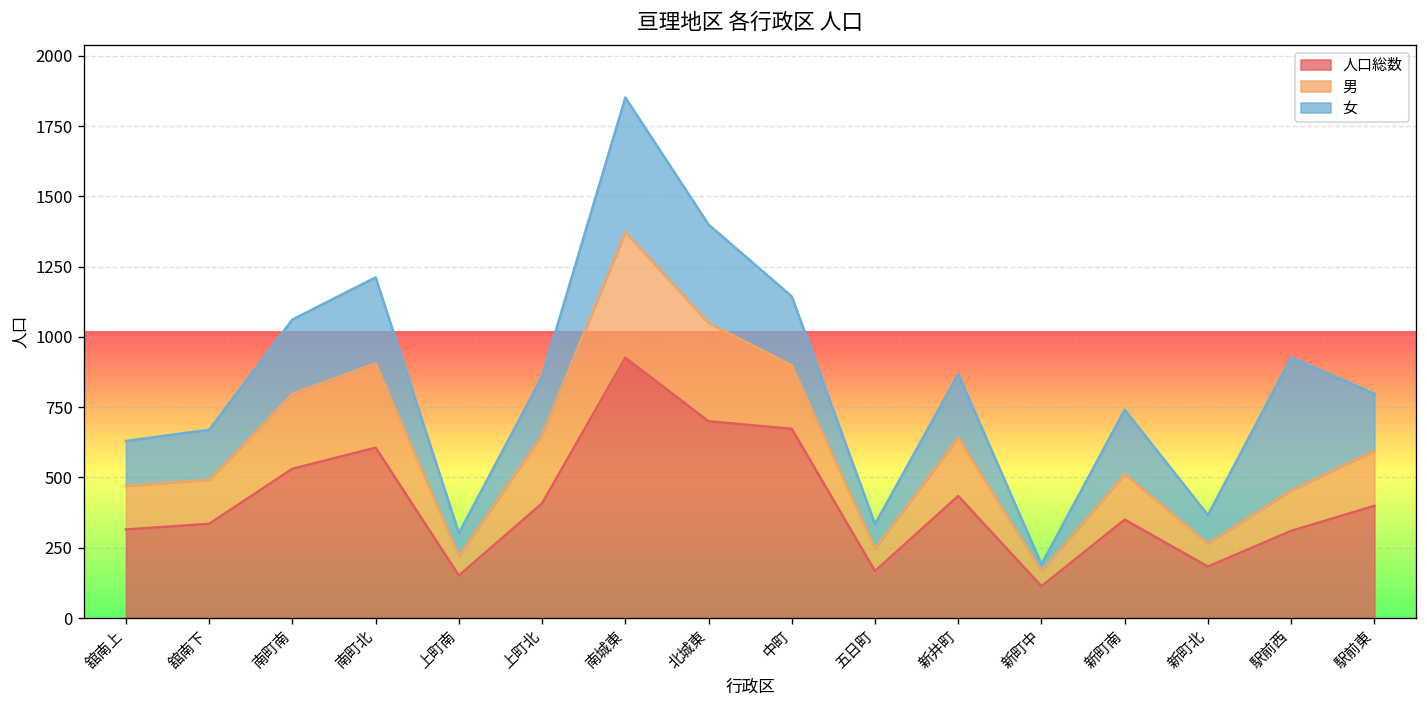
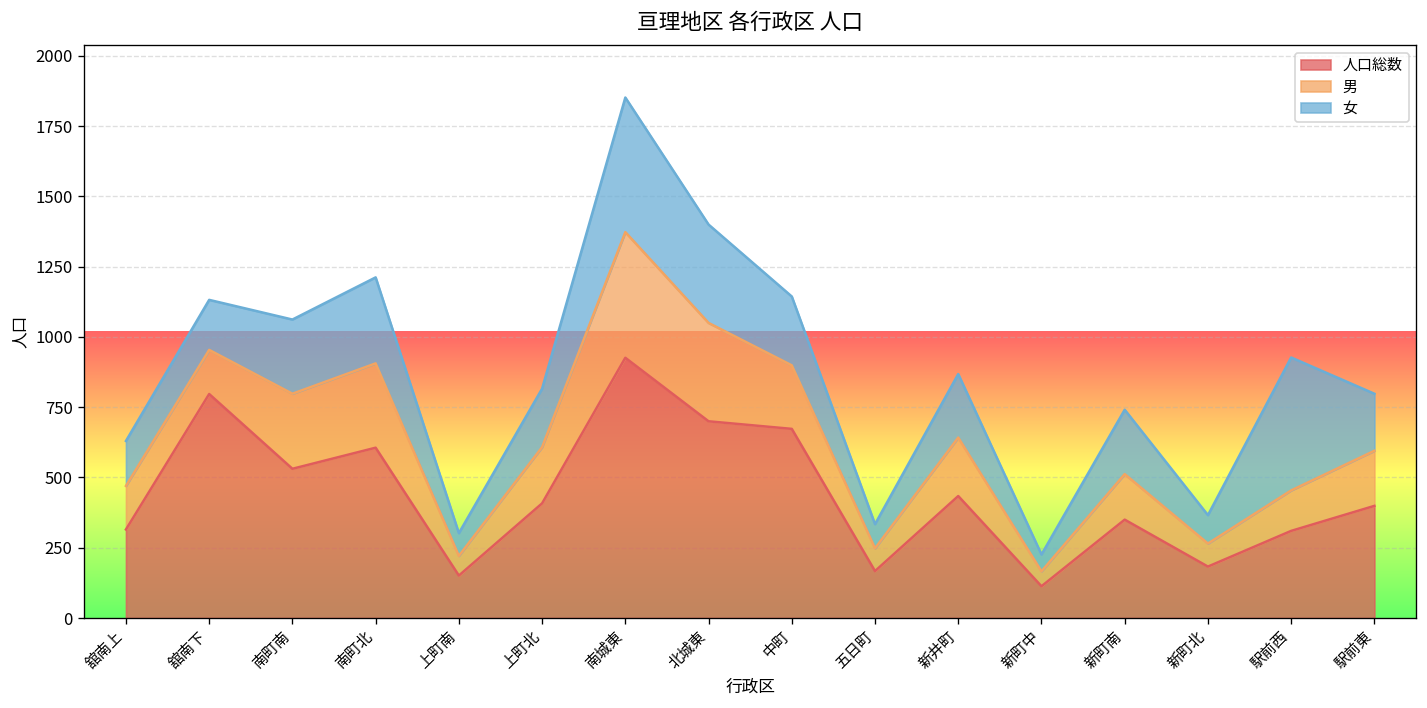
  {
    "人口総数": {
      "舘南上": 320,
-     "舘南下": 340,
+     "舘南下": 800,
      "南町南": 530,
      "南町北": 610,
      "上町南": 150,
      "上町北": 410,
      "南城東": 930,
      "北城東": 700,
      "中町": 670,
      "五日町": 170,
      "新井町": 430,
      "新町中": 110,
      "新町南": 350,
      "新町北": 180,
      "駅前西": 310,
      "駅前東": 400
    },
    "男": {
      "舘南上": 160,
      "舘南下": 160,
      "南町南": 270,
      "南町北": 300,
      "上町南": 70,
-     "上町北": 240,
+     "上町北": 200,
      "南城東": 450,
      "北城東": 350,
      "中町": 230,
      "五日町": 80,
      "新井町": 210,
      "新町中": 50,
      "新町南": 160,
      "新町北": 80,
      "駅前西": 140,
      "駅前東": 200
    },
    "女": {
      "舘南上": 160,
      "舘南下": 180,
      "南町南": 260,
      "南町北": 310,
      "上町南": 80,
      "上町北": 210,
      "南城東": 480,
      "北城東": 350,
      "中町": 250,
      "五日町": 90,
      "新井町": 230,
-     "新町中": 30,
+     "新町中": 60,
      "新町南": 230,
      "新町北": 100,
      "駅前西": 470,
      "駅前東": 200
    }
  }
